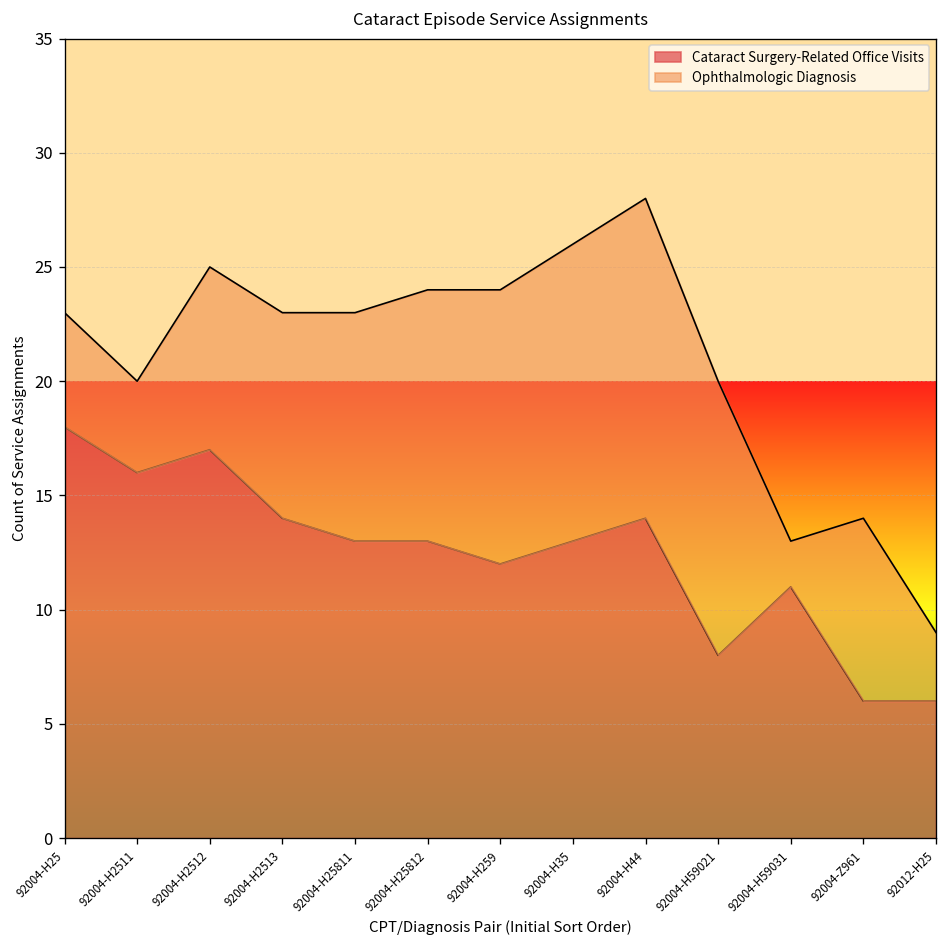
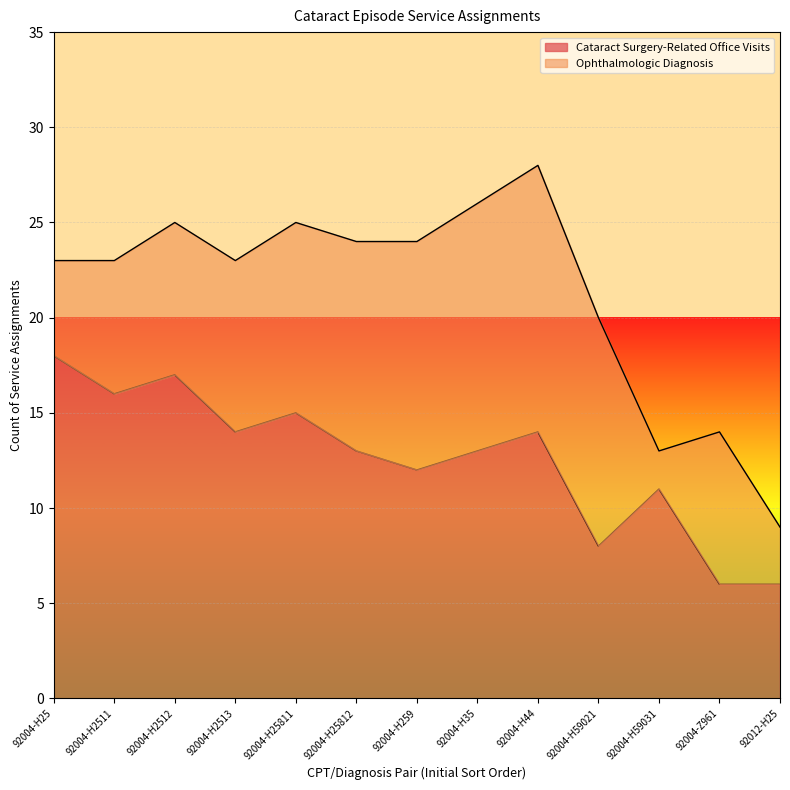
  {
    "Cataract Surgery-Related Office Visits": {
      "92004-H25": 18,
      "92004-H2511": 16,
      "92004-H2512": 17,
      "92004-H2513": 14,
-     "92004-H25811": 13,
+     "92004-H25811": 15,
      "92004-H25812": 13,
      "92004-H259": 12,
      "92004-H35": 13,
      "92004-H44": 14,
      "92004-H59021": 8,
      "92004-H59031": 11,
      "92004-Z961": 6,
      "92012-H25": 6
    },
    "Ophthalmologic Diagnosis": {
      "92004-H25": 5,
-     "92004-H2511": 4,
+     "92004-H2511": 7,
      "92004-H2512": 8,
      "92004-H2513": 9,
      "92004-H25811": 10,
      "92004-H25812": 11,
      "92004-H259": 12,
      "92004-H35": 13,
      "92004-H44": 14,
      "92004-H59021": 12,
      "92004-H59031": 2,
      "92004-Z961": 8,
      "92012-H25": 3
    }
  }
